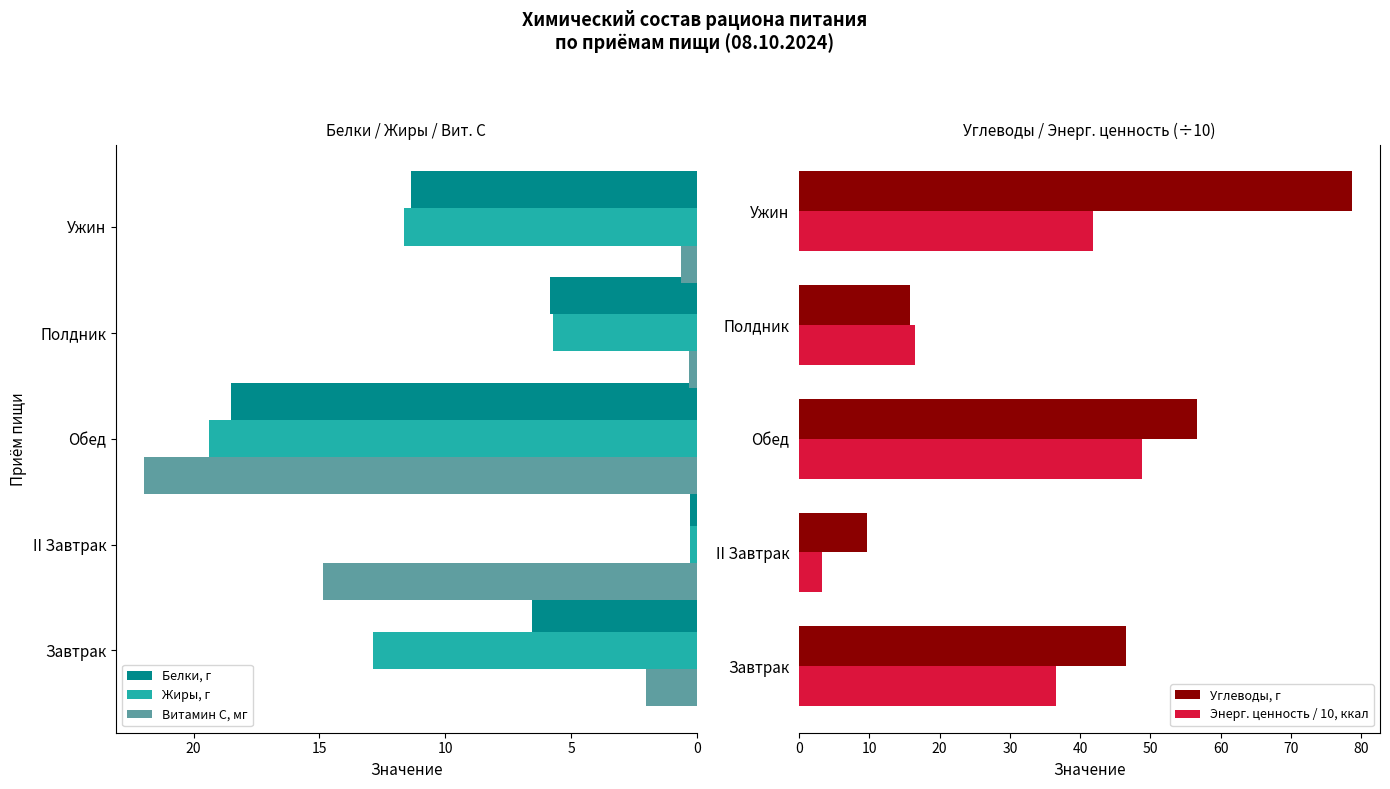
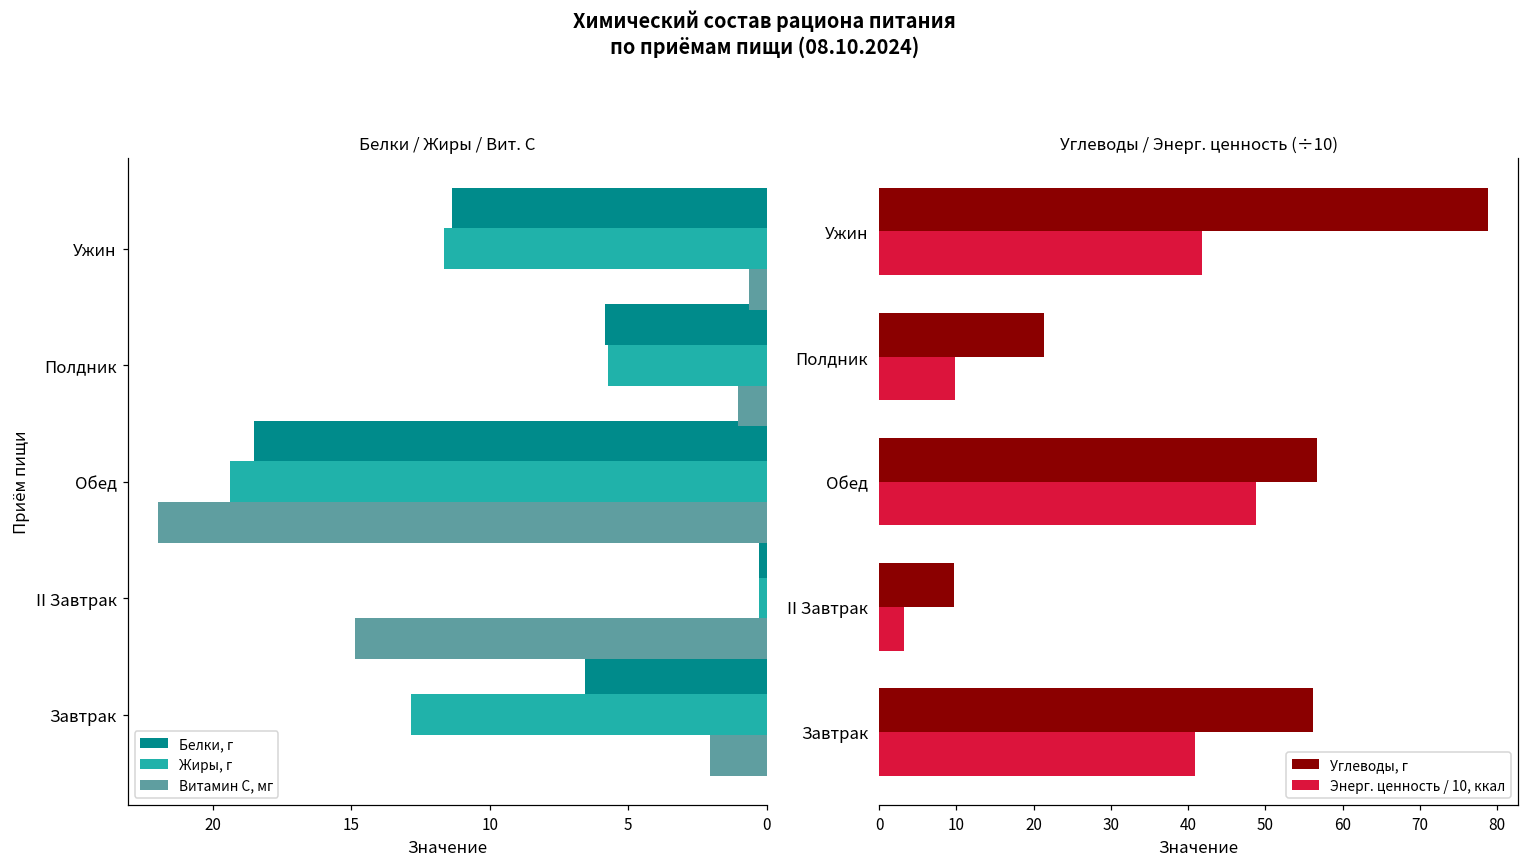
  {
    "Белки / Жиры / Вит. С": {
      "Витамин С, мг": {
        "Ужин": 0.6,
-       "Полдник": 0.3,
+       "Полдник": 1.0,
        "Обед": 22.0,
        "II Завтрак": 14.9,
        "Завтрак": 2.0
      }
    },
    "Углеводы / Энерг. ценность (÷10)": {
      "Углеводы, г": {
        "Ужин": 79,
-       "Полдник": 16,
+       "Полдник": 21,
        "Обед": 57,
        "II Завтрак": 10,
-       "Завтрак": 47
+       "Завтрак": 56
      },
      "Энерг. ценность / 10, ккал": {
        "Ужин": 42,
-       "Полдник": 16,
+       "Полдник": 10,
        "Обед": 49,
        "II Завтрак": 3,
-       "Завтрак": 37
+       "Завтрак": 41
      }
    }
  }
